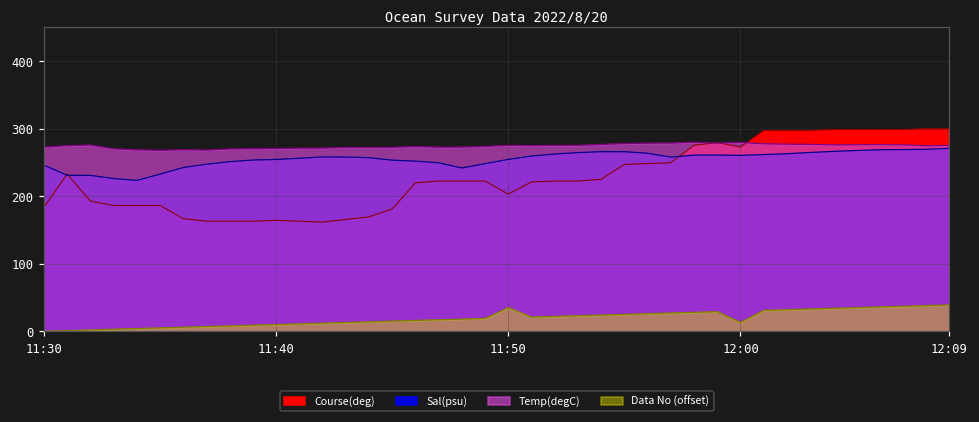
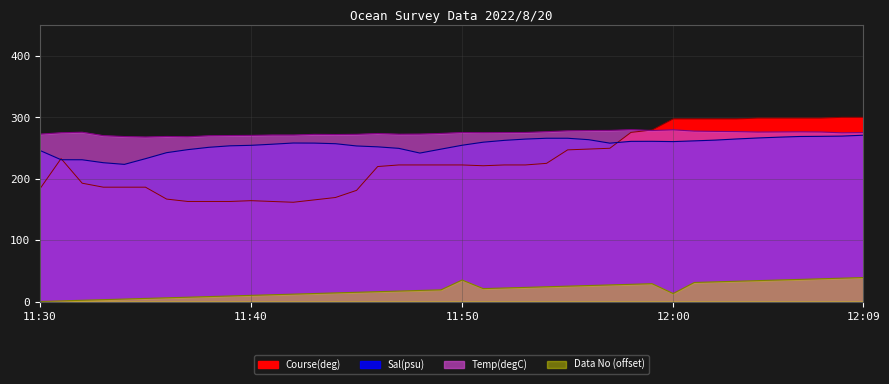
  {
    "Course(deg)": {
      "11:30": 180,
      "11:40": 160,
-     "11:50": 200,
-     "12:00": 270,
+     "11:50": 220,
+     "12:00": 300,
      "12:09": 300
    },
    "Sal(psu)": {
      "11:30": 250,
      "11:40": 250,
      "11:50": 250,
      "12:00": 260,
      "12:09": 270
    },
    "Temp(degC)": {
      "11:30": 270,
      "11:40": 270,
      "11:50": 280,
      "12:00": 280,
      "12:09": 280
    },
    "Data No (offset)": {
      "11:30": 0,
      "11:40": 10,
      "11:50": 40,
      "12:00": 10,
      "12:09": 40
    }
  }
